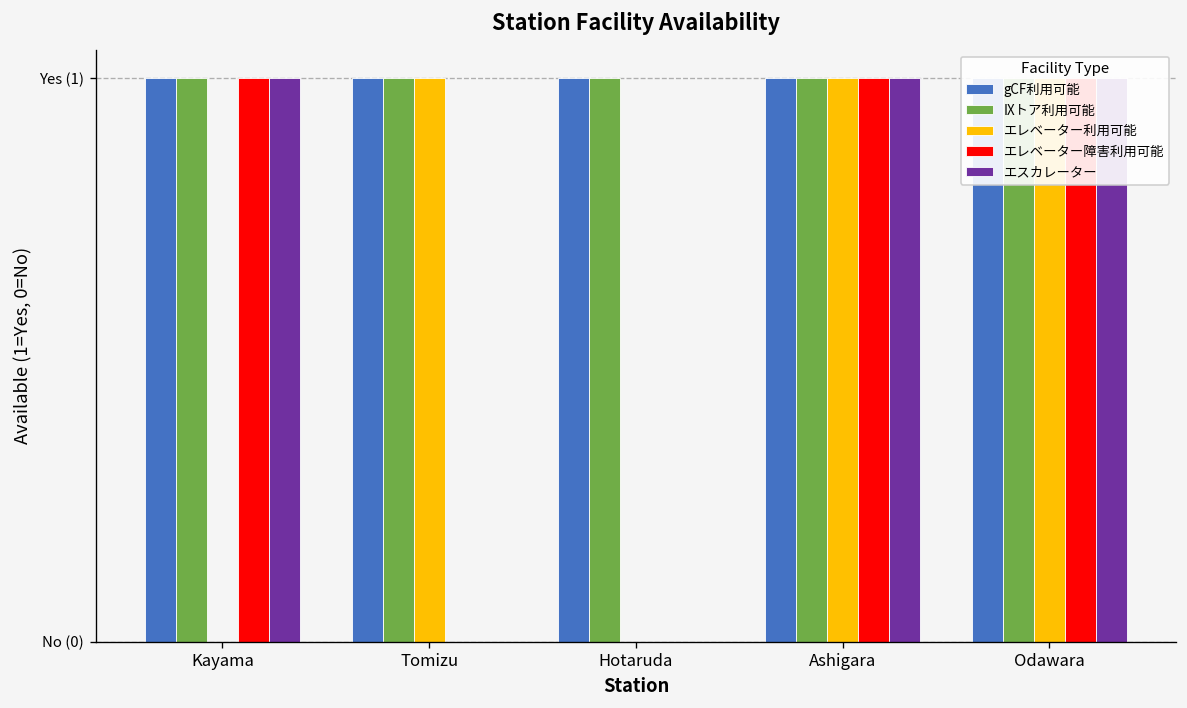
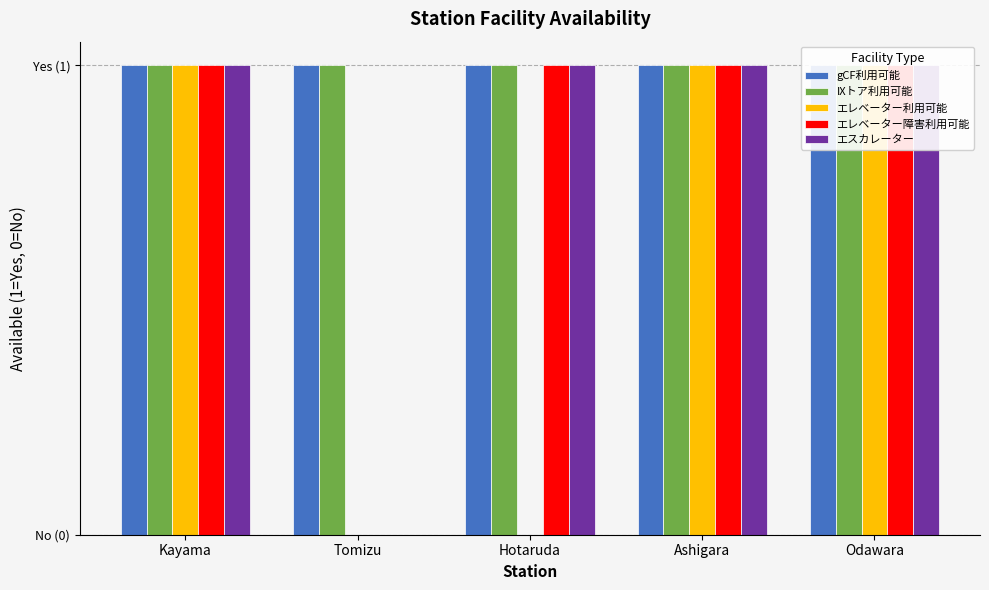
  {
    "gCF利用可能": {
      "Kayama": "Yes (1)",
      "Tomizu": "Yes (1)",
      "Hotaruda": "Yes (1)",
      "Ashigara": "Yes (1)"
    },
    "IXトア利用可能": {
      "Kayama": "Yes (1)",
      "Tomizu": "Yes (1)",
      "Hotaruda": "Yes (1)",
      "Ashigara": "Yes (1)"
    },
    "エレベーター利用可能": {
-     "Kayama": "Yes (0)",
-     "Tomizu": "Yes (1)",
+     "Kayama": "Yes (1)",
+     "Tomizu": "Yes (0)",
      "Hotaruda": "Yes (0)",
      "Ashigara": "Yes (1)"
    },
    "エレベーター障害利用可能": {
      "Kayama": "Yes (1)",
      "Tomizu": "Yes (0)",
-     "Hotaruda": "Yes (0)",
+     "Hotaruda": "Yes (1)",
      "Ashigara": "Yes (1)"
    },
    "エスカレーター": {
      "Kayama": "Yes (1)",
      "Tomizu": "Yes (0)",
-     "Hotaruda": "Yes (0)",
+     "Hotaruda": "Yes (1)",
      "Ashigara": "Yes (1)"
    }
  }
